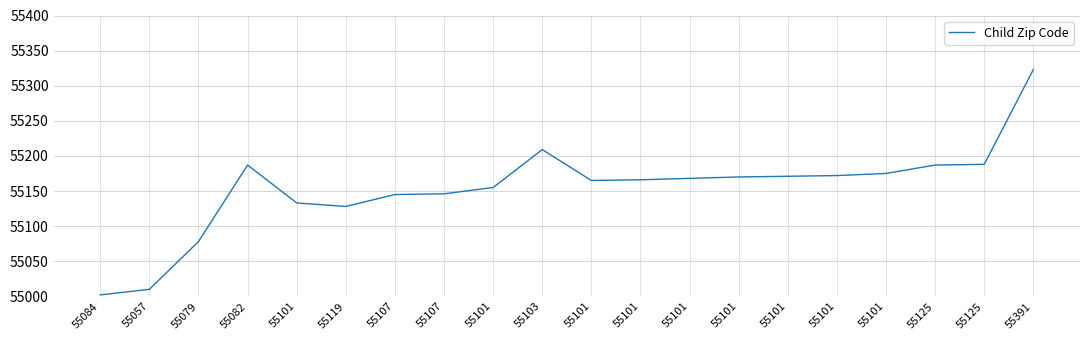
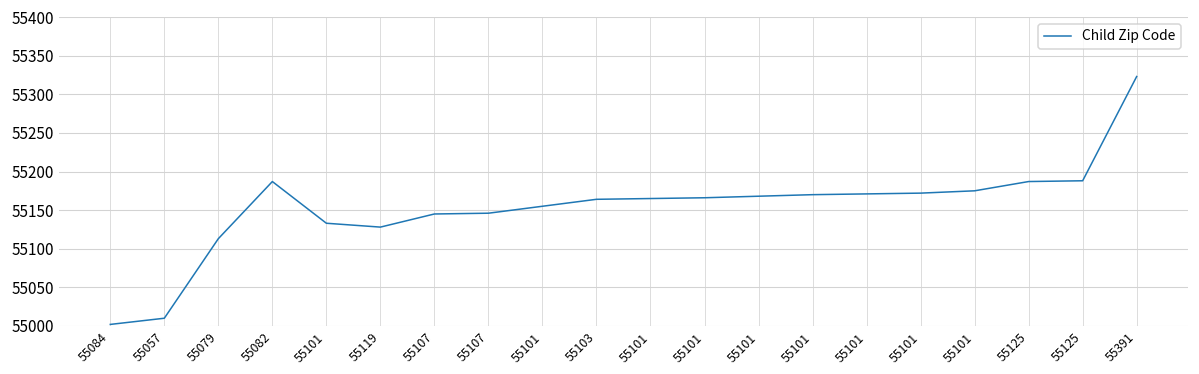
  {
    "55084": 55000,
    "55057": 55010,
-   "55079": 55080,
+   "55079": 55110,
    "55082": 55190,
    "55119": 55130,
-   "55103": 55210,
+   "55103": 55160,
    "55391": 55320
  }
